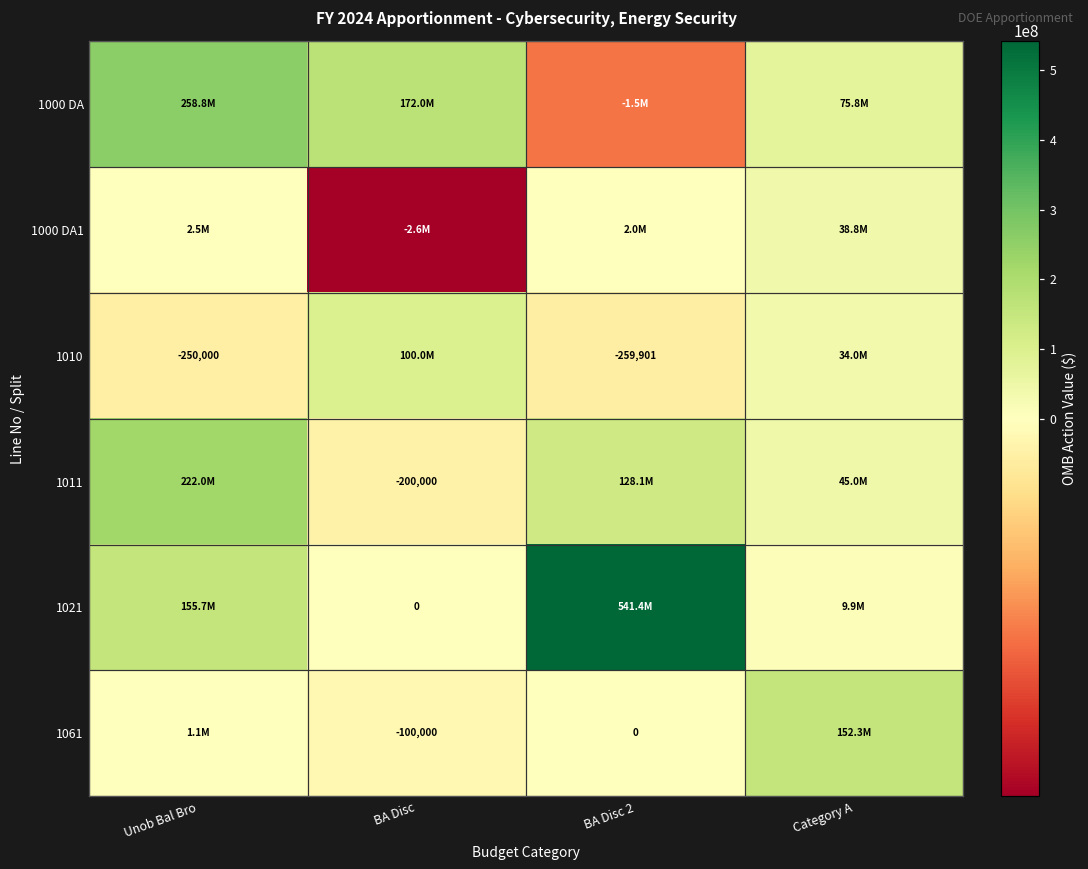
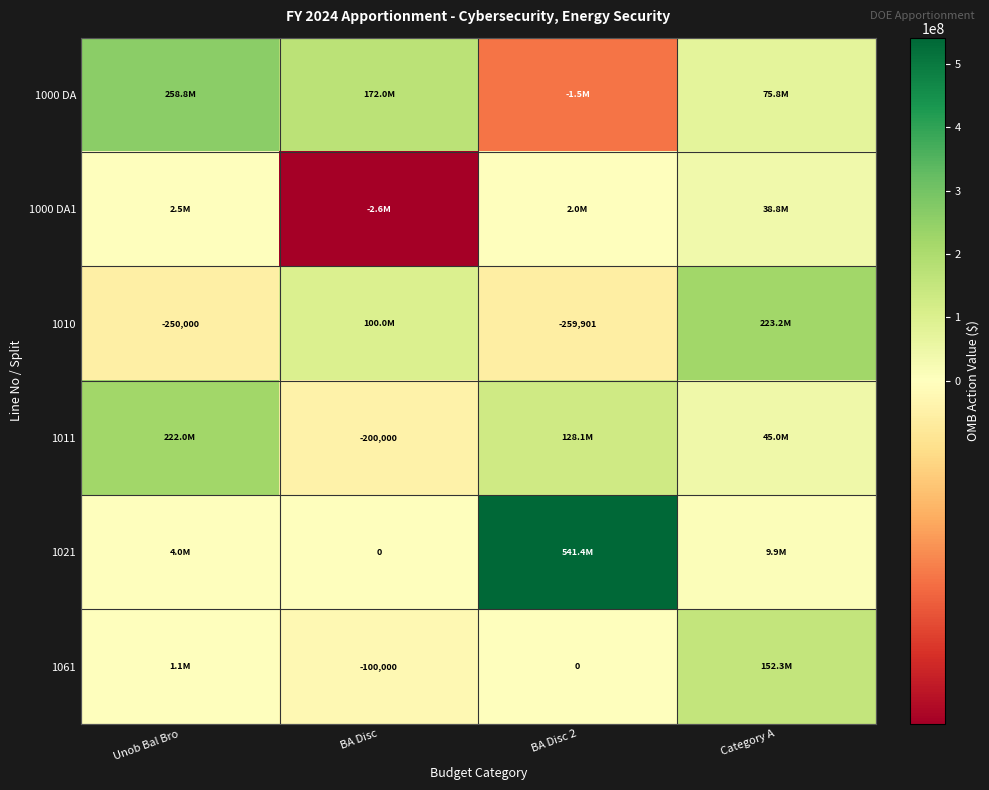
  {
    "1000 DA": {
      "Unob Bal Bro": "258.8M",
      "BA Disc": "172.0M",
      "BA Disc 2": "-1.5M",
      "Category A": "75.8M"
    },
    "1000 DA1": {
      "Unob Bal Bro": "2.5M",
      "BA Disc": "-2.6M",
      "BA Disc 2": "2.0M",
      "Category A": "38.8M"
    },
    "1010": {
      "Unob Bal Bro": "-250,000",
      "BA Disc": "100.0M",
      "BA Disc 2": "-259,901",
-     "Category A": "34.0M"
+     "Category A": "223.2M"
    },
    "1011": {
      "Unob Bal Bro": "222.0M",
      "BA Disc": "-200,000",
      "BA Disc 2": "128.1M",
      "Category A": "45.0M"
    },
    "1021": {
-     "Unob Bal Bro": "155.7M",
+     "Unob Bal Bro": "4.0M",
      "BA Disc": "0",
      "BA Disc 2": "541.4M",
      "Category A": "9.9M"
    },
    "1061": {
      "Unob Bal Bro": "1.1M",
      "BA Disc": "-100,000",
      "BA Disc 2": "0",
      "Category A": "152.3M"
    }
  }
